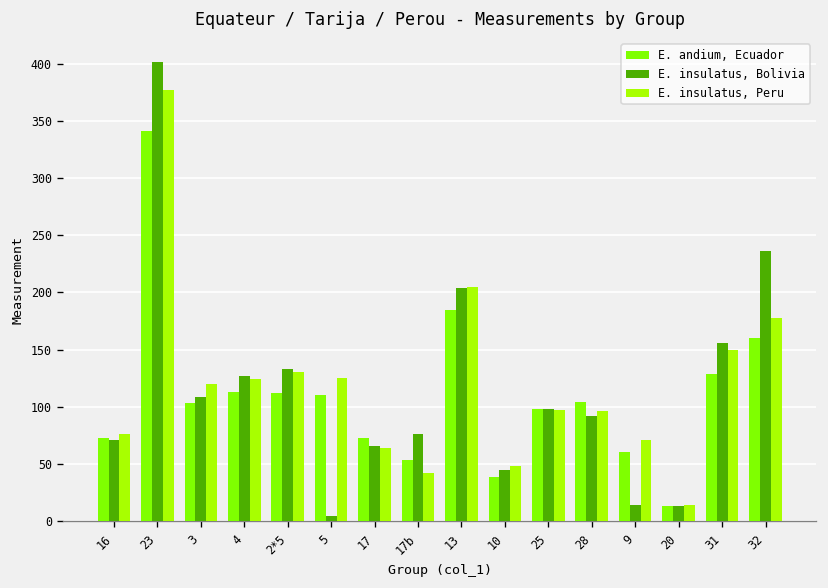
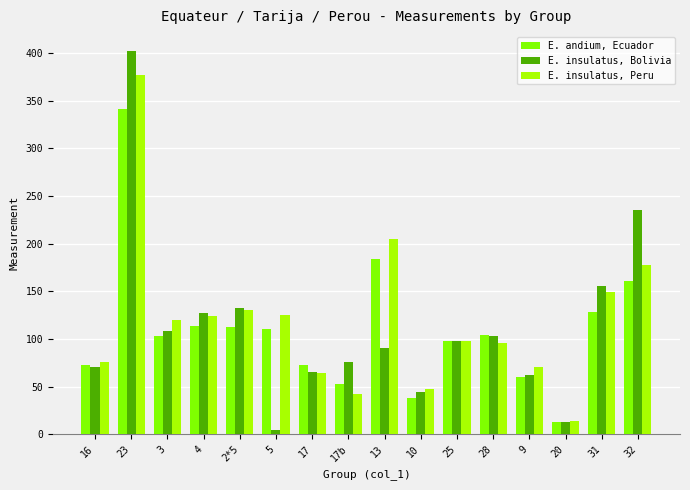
  {
    "E. insulatus, Bolivia": {
      "16": 70,
      "23": 400,
      "3": 110,
      "4": 130,
      "2*5": 130,
      "5": 0,
      "17": 70,
      "17b": 80,
-     "13": 200,
+     "13": 90,
      "10": 40,
      "25": 100,
-     "28": 90,
-     "9": 10,
+     "28": 100,
+     "9": 60,
      "20": 10,
      "31": 160,
      "32": 240
    }
  }
